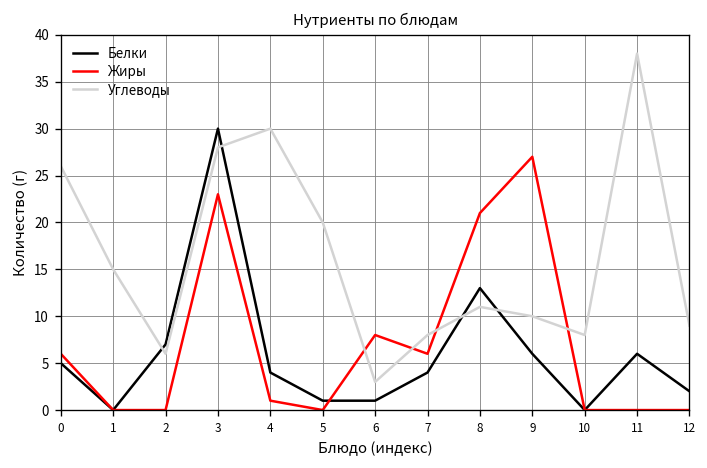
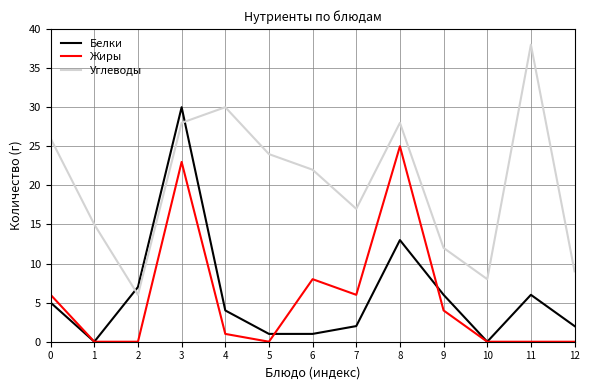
  {
    "Белки": {
      "0": 5,
      "2": 7,
      "3": 30,
      "4": 4,
      "5": 1,
      "6": 1,
-     "7": 4,
+     "7": 2,
      "8": 13,
      "9": 6,
      "11": 6,
      "12": 2
    },
    "Жиры": {
      "0": 6,
      "2": 0,
      "3": 23,
      "4": 1,
      "5": 0,
      "6": 8,
      "7": 6,
-     "8": 21,
-     "9": 27,
+     "8": 25,
+     "9": 4,
      "11": 0,
      "12": 0
    },
    "Углеводы": {
      "0": 26,
      "1": 15,
      "2": 6,
      "3": 28,
      "4": 30,
-     "5": 20,
-     "6": 3,
-     "7": 8,
-     "8": 11,
-     "9": 10,
+     "5": 24,
+     "6": 22,
+     "7": 17,
+     "8": 28,
+     "9": 12,
      "10": 8,
      "11": 38,
      "12": 9
    }
  }
